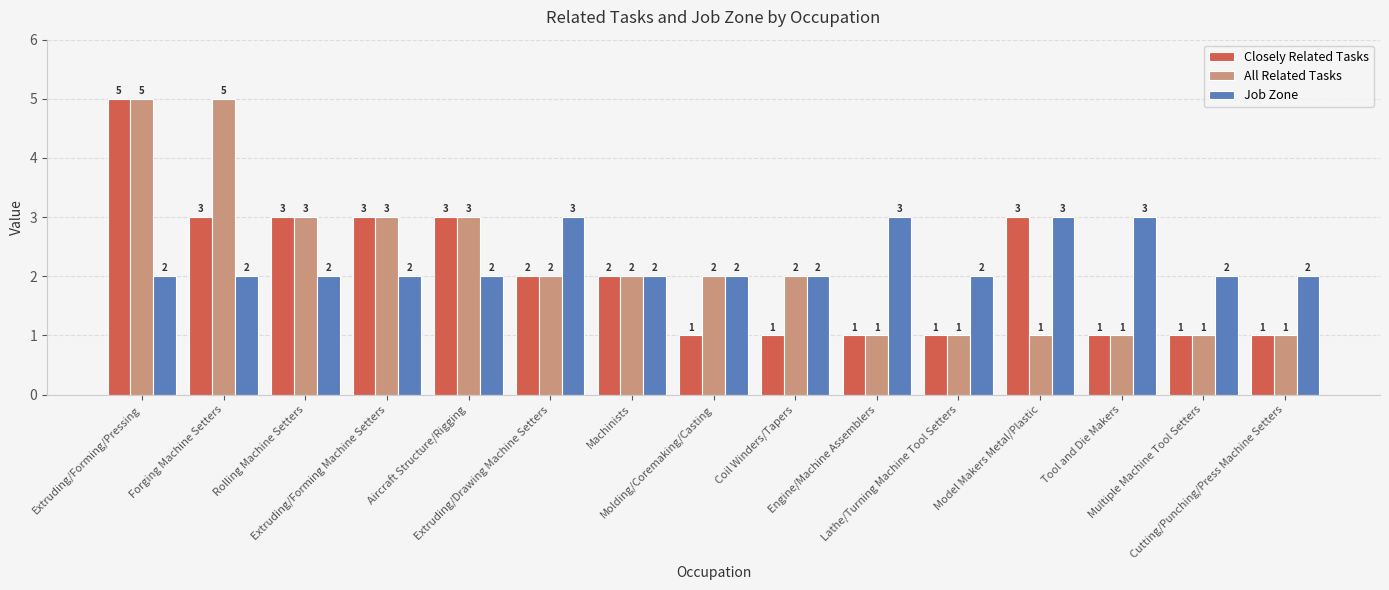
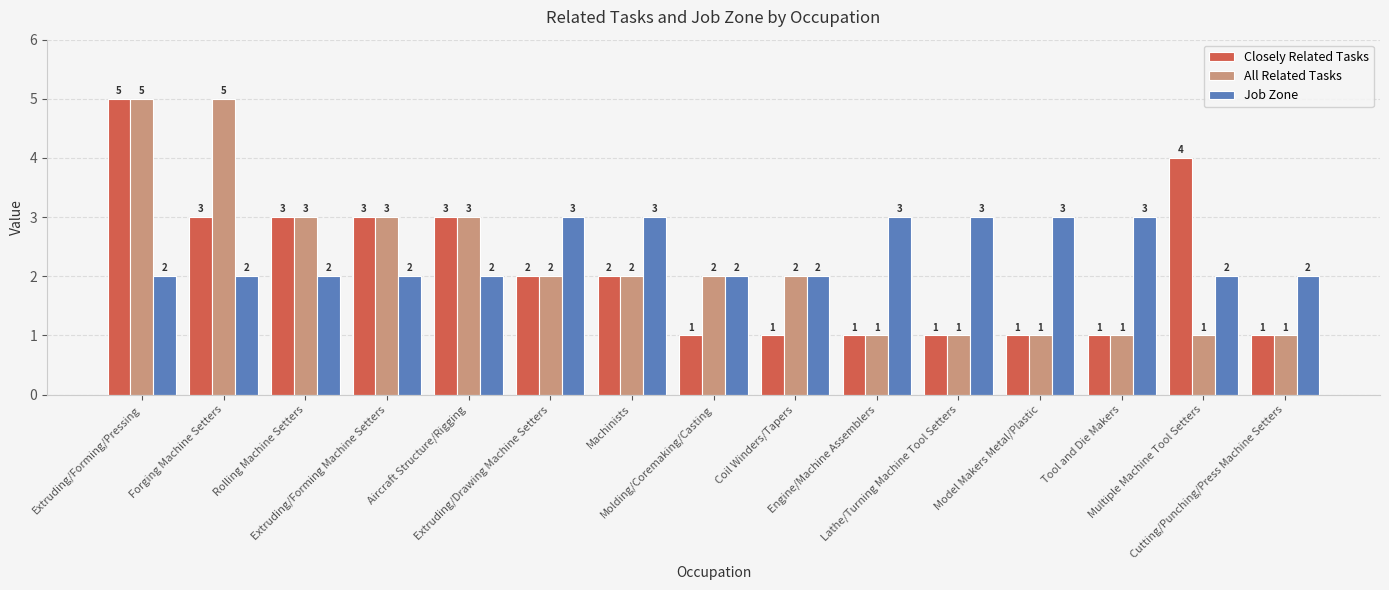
  {
    "Closely Related Tasks": {
      "Extruding/Forming/Pressing": 5,
      "Forging Machine Setters": 3,
      "Rolling Machine Setters": 3,
      "Extruding/Forming Machine Setters": 3,
      "Aircraft Structure/Rigging": 3,
      "Extruding/Drawing Machine Setters": 2,
      "Machinists": 2,
      "Molding/Coremaking/Casting": 1,
      "Coil Winders/Tapers": 1,
      "Engine/Machine Assemblers": 1,
      "Lathe/Turning Machine Tool Setters": 1,
-     "Model Makers Metal/Plastic": 3,
+     "Model Makers Metal/Plastic": 1,
      "Tool and Die Makers": 1,
-     "Multiple Machine Tool Setters": 1,
+     "Multiple Machine Tool Setters": 4,
      "Cutting/Punching/Press Machine Setters": 1
    },
    "All Related Tasks": {
      "Extruding/Forming/Pressing": 5,
      "Forging Machine Setters": 5,
      "Rolling Machine Setters": 3,
      "Extruding/Forming Machine Setters": 3,
      "Aircraft Structure/Rigging": 3,
      "Extruding/Drawing Machine Setters": 2,
      "Machinists": 2,
      "Molding/Coremaking/Casting": 2,
      "Coil Winders/Tapers": 2,
      "Engine/Machine Assemblers": 1,
      "Lathe/Turning Machine Tool Setters": 1,
      "Model Makers Metal/Plastic": 1,
      "Tool and Die Makers": 1,
      "Multiple Machine Tool Setters": 1,
      "Cutting/Punching/Press Machine Setters": 1
    },
    "Job Zone": {
      "Extruding/Forming/Pressing": 2,
      "Forging Machine Setters": 2,
      "Rolling Machine Setters": 2,
      "Extruding/Forming Machine Setters": 2,
      "Aircraft Structure/Rigging": 2,
      "Extruding/Drawing Machine Setters": 3,
-     "Machinists": 2,
+     "Machinists": 3,
      "Molding/Coremaking/Casting": 2,
      "Coil Winders/Tapers": 2,
      "Engine/Machine Assemblers": 3,
-     "Lathe/Turning Machine Tool Setters": 2,
+     "Lathe/Turning Machine Tool Setters": 3,
      "Model Makers Metal/Plastic": 3,
      "Tool and Die Makers": 3,
      "Multiple Machine Tool Setters": 2,
      "Cutting/Punching/Press Machine Setters": 2
    }
  }
